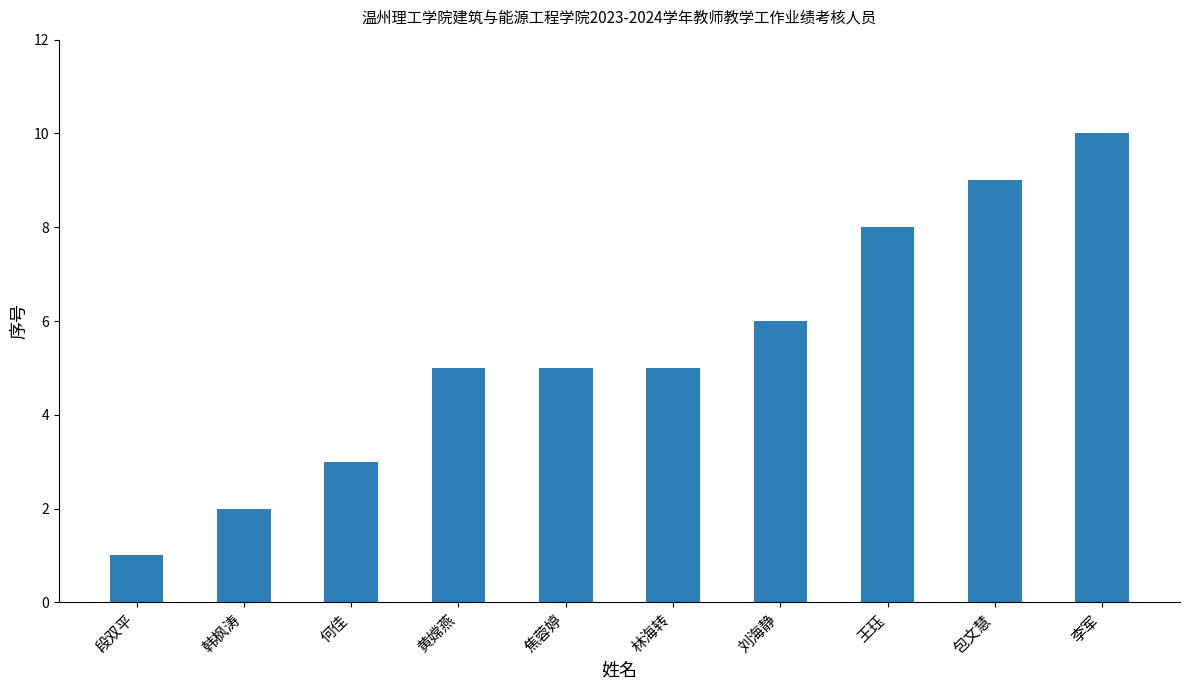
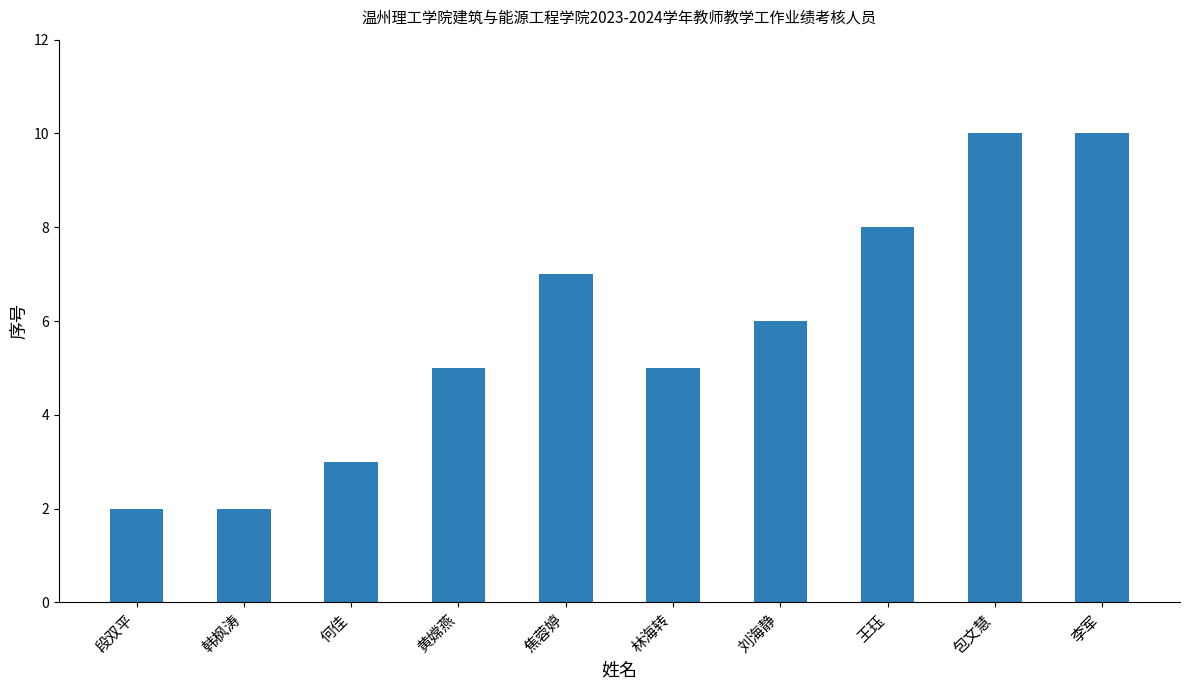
  {
-   "段双平": 1,
+   "段双平": 2,
    "韩枫涛": 2,
    "何佳": 3,
    "黄嫦燕": 5,
-   "焦蓉婷": 5,
+   "焦蓉婷": 7,
    "林海转": 5,
    "刘海静": 6,
    "王珏": 8,
-   "包文慧": 9,
+   "包文慧": 10,
    "李军": 10
  }
